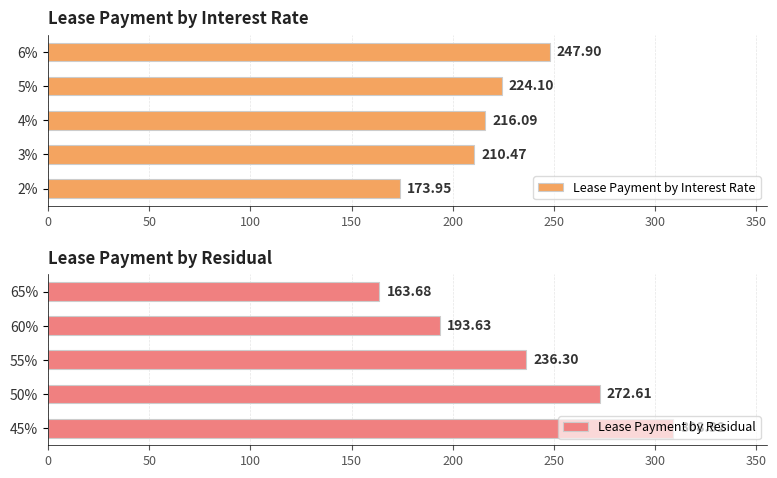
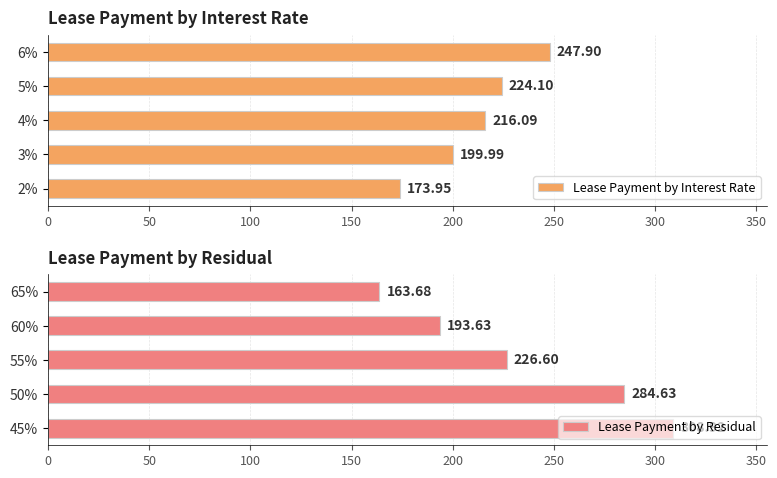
  {
    "Lease Payment by Interest Rate": {
      "6%": 247.90,
      "5%": 224.10,
      "4%": 216.09,
-     "3%": 210.47,
+     "3%": 199.99,
      "2%": 173.95
    },
    "Lease Payment by Residual": {
      "65%": 163.68,
      "60%": 193.63,
-     "55%": 236.30,
-     "50%": 272.61
+     "55%": 226.60,
+     "50%": 284.63
    }
  }
